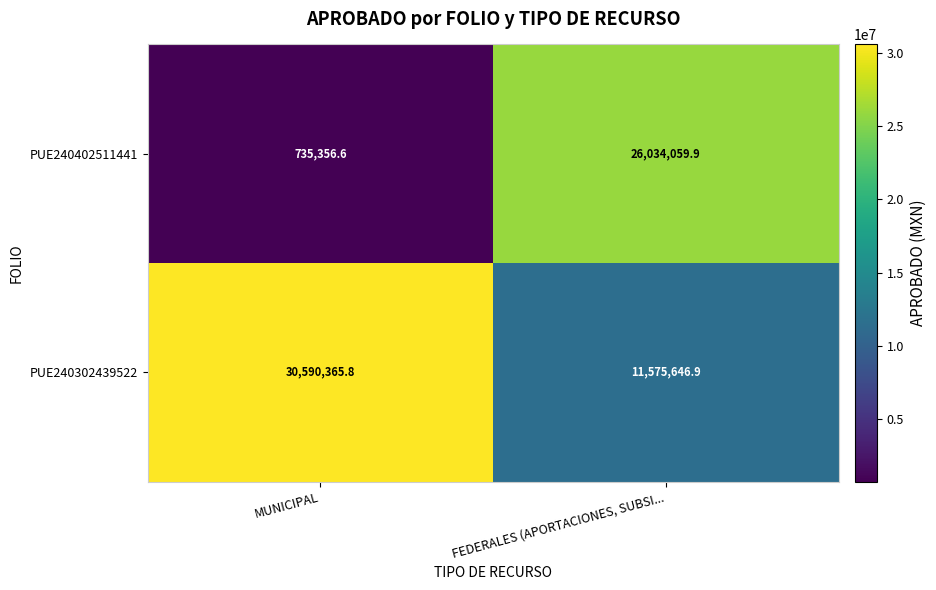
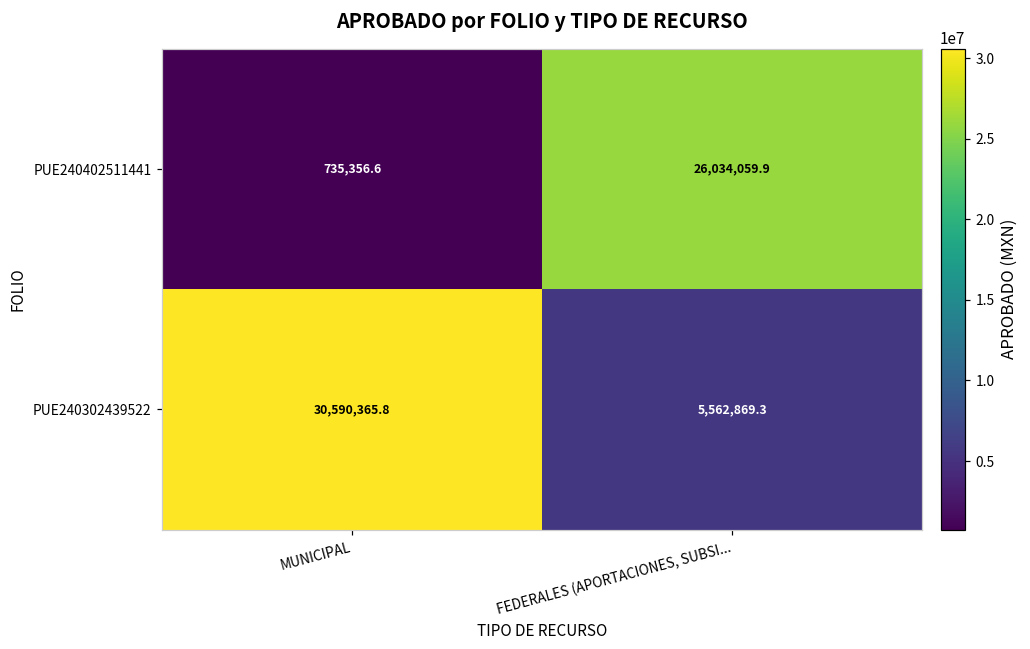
  {
    "PUE240402511441": {
      "MUNICIPAL": "735,356.6",
      "FEDERALES (APORTACIONES, SUBSI...": "26,034,059.9"
    },
    "PUE240302439522": {
      "MUNICIPAL": "30,590,365.8",
-     "FEDERALES (APORTACIONES, SUBSI...": "11,575,646.9"
+     "FEDERALES (APORTACIONES, SUBSI...": "5,562,869.3"
    }
  }
